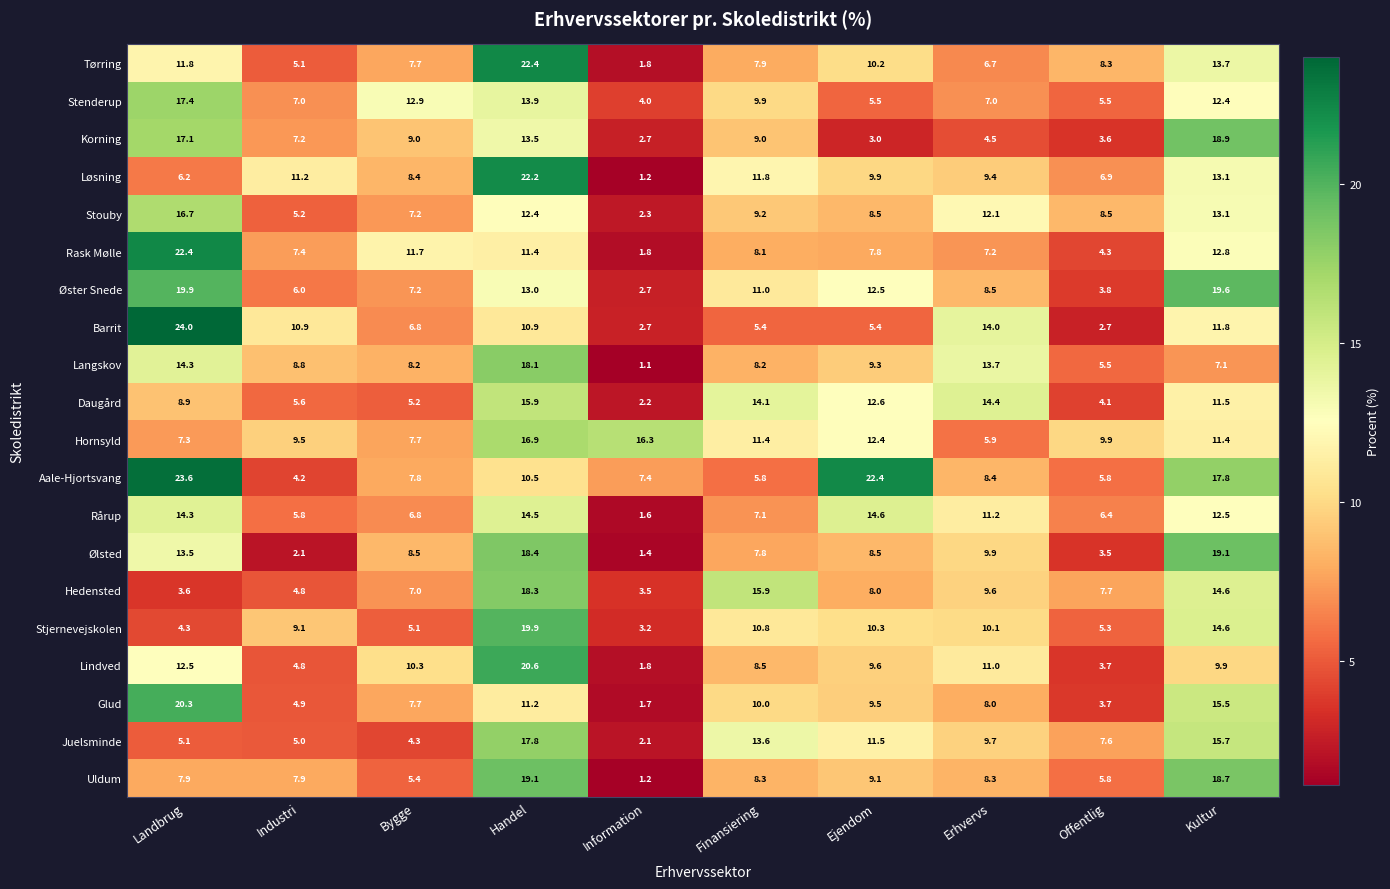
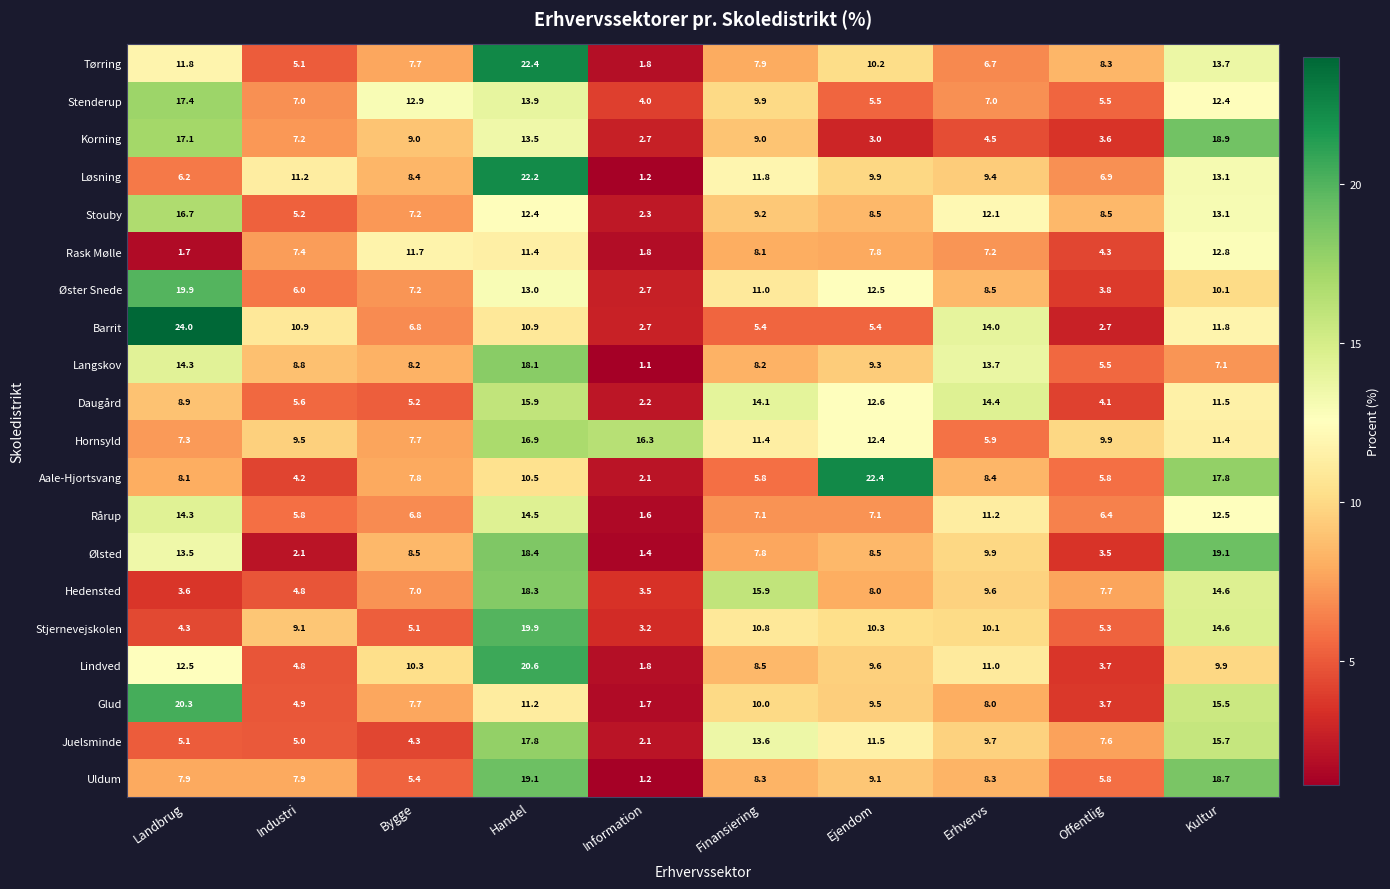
  {
    "Tørring": {
      "Landbrug": 11.8,
      "Industri": 5.1,
      "Bygge": 7.7,
      "Handel": 22.4,
      "Information": 1.8,
      "Finansiering": 7.9,
      "Ejendom": 10.2,
      "Erhvervs": 6.7,
      "Offentlig": 8.3,
      "Kultur": 13.7
    },
    "Stenderup": {
      "Landbrug": 17.4,
      "Industri": 7.0,
      "Bygge": 12.9,
      "Handel": 13.9,
      "Information": 4.0,
      "Finansiering": 9.9,
      "Ejendom": 5.5,
      "Erhvervs": 7.0,
      "Offentlig": 5.5,
      "Kultur": 12.4
    },
    "Korning": {
      "Landbrug": 17.1,
      "Industri": 7.2,
      "Bygge": 9.0,
      "Handel": 13.5,
      "Information": 2.7,
      "Finansiering": 9.0,
      "Ejendom": 3.0,
      "Erhvervs": 4.5,
      "Offentlig": 3.6,
      "Kultur": 18.9
    },
    "Løsning": {
      "Landbrug": 6.2,
      "Industri": 11.2,
      "Bygge": 8.4,
      "Handel": 22.2,
      "Information": 1.2,
      "Finansiering": 11.8,
      "Ejendom": 9.9,
      "Erhvervs": 9.4,
      "Offentlig": 6.9,
      "Kultur": 13.1
    },
    "Stouby": {
      "Landbrug": 16.7,
      "Industri": 5.2,
      "Bygge": 7.2,
      "Handel": 12.4,
      "Information": 2.3,
      "Finansiering": 9.2,
      "Ejendom": 8.5,
      "Erhvervs": 12.1,
      "Offentlig": 8.5,
      "Kultur": 13.1
    },
    "Rask Mølle": {
-     "Landbrug": 22.4,
+     "Landbrug": 1.7,
      "Industri": 7.4,
      "Bygge": 11.7,
      "Handel": 11.4,
      "Information": 1.8,
      "Finansiering": 8.1,
      "Ejendom": 7.8,
      "Erhvervs": 7.2,
      "Offentlig": 4.3,
      "Kultur": 12.8
    },
    "Øster Snede": {
      "Landbrug": 19.9,
      "Industri": 6.0,
      "Bygge": 7.2,
      "Handel": 13.0,
      "Information": 2.7,
      "Finansiering": 11.0,
      "Ejendom": 12.5,
      "Erhvervs": 8.5,
      "Offentlig": 3.8,
-     "Kultur": 19.6
+     "Kultur": 10.1
    },
    "Barrit": {
      "Landbrug": 24.0,
      "Industri": 10.9,
      "Bygge": 6.8,
      "Handel": 10.9,
      "Information": 2.7,
      "Finansiering": 5.4,
      "Ejendom": 5.4,
      "Erhvervs": 14.0,
      "Offentlig": 2.7,
      "Kultur": 11.8
    },
    "Langskov": {
      "Landbrug": 14.3,
      "Industri": 8.8,
      "Bygge": 8.2,
      "Handel": 18.1,
      "Information": 1.1,
      "Finansiering": 8.2,
      "Ejendom": 9.3,
      "Erhvervs": 13.7,
      "Offentlig": 5.5,
      "Kultur": 7.1
    },
    "Daugård": {
      "Landbrug": 8.9,
      "Industri": 5.6,
      "Bygge": 5.2,
      "Handel": 15.9,
      "Information": 2.2,
      "Finansiering": 14.1,
      "Ejendom": 12.6,
      "Erhvervs": 14.4,
      "Offentlig": 4.1,
      "Kultur": 11.5
    },
    "Hornsyld": {
      "Landbrug": 7.3,
      "Industri": 9.5,
      "Bygge": 7.7,
      "Handel": 16.9,
      "Information": 16.3,
      "Finansiering": 11.4,
      "Ejendom": 12.4,
      "Erhvervs": 5.9,
      "Offentlig": 9.9,
      "Kultur": 11.4
    },
    "Aale-Hjortsvang": {
-     "Landbrug": 23.6,
+     "Landbrug": 8.1,
      "Industri": 4.2,
      "Bygge": 7.8,
      "Handel": 10.5,
-     "Information": 7.4,
+     "Information": 2.1,
      "Finansiering": 5.8,
      "Ejendom": 22.4,
      "Erhvervs": 8.4,
      "Offentlig": 5.8,
      "Kultur": 17.8
    },
    "Rårup": {
      "Landbrug": 14.3,
      "Industri": 5.8,
      "Bygge": 6.8,
      "Handel": 14.5,
      "Information": 1.6,
      "Finansiering": 7.1,
-     "Ejendom": 14.6,
+     "Ejendom": 7.1,
      "Erhvervs": 11.2,
      "Offentlig": 6.4,
      "Kultur": 12.5
    },
    "Ølsted": {
      "Landbrug": 13.5,
      "Industri": 2.1,
      "Bygge": 8.5,
      "Handel": 18.4,
      "Information": 1.4,
      "Finansiering": 7.8,
      "Ejendom": 8.5,
      "Erhvervs": 9.9,
      "Offentlig": 3.5,
      "Kultur": 19.1
    },
    "Hedensted": {
      "Landbrug": 3.6,
      "Industri": 4.8,
      "Bygge": 7.0,
      "Handel": 18.3,
      "Information": 3.5,
      "Finansiering": 15.9,
      "Ejendom": 8.0,
      "Erhvervs": 9.6,
      "Offentlig": 7.7,
      "Kultur": 14.6
    },
    "Stjernevejskolen": {
      "Landbrug": 4.3,
      "Industri": 9.1,
      "Bygge": 5.1,
      "Handel": 19.9,
      "Information": 3.2,
      "Finansiering": 10.8,
      "Ejendom": 10.3,
      "Erhvervs": 10.1,
      "Offentlig": 5.3,
      "Kultur": 14.6
    },
    "Lindved": {
      "Landbrug": 12.5,
      "Industri": 4.8,
      "Bygge": 10.3,
      "Handel": 20.6,
      "Information": 1.8,
      "Finansiering": 8.5,
      "Ejendom": 9.6,
      "Erhvervs": 11.0,
      "Offentlig": 3.7,
      "Kultur": 9.9
    },
    "Glud": {
      "Landbrug": 20.3,
      "Industri": 4.9,
      "Bygge": 7.7,
      "Handel": 11.2,
      "Information": 1.7,
      "Finansiering": 10.0,
      "Ejendom": 9.5,
      "Erhvervs": 8.0,
      "Offentlig": 3.7,
      "Kultur": 15.5
    },
    "Juelsminde": {
      "Landbrug": 5.1,
      "Industri": 5.0,
      "Bygge": 4.3,
      "Handel": 17.8,
      "Information": 2.1,
      "Finansiering": 13.6,
      "Ejendom": 11.5,
      "Erhvervs": 9.7,
      "Offentlig": 7.6,
      "Kultur": 15.7
    },
    "Uldum": {
      "Landbrug": 7.9,
      "Industri": 7.9,
      "Bygge": 5.4,
      "Handel": 19.1,
      "Information": 1.2,
      "Finansiering": 8.3,
      "Ejendom": 9.1,
      "Erhvervs": 8.3,
      "Offentlig": 5.8,
      "Kultur": 18.7
    }
  }
